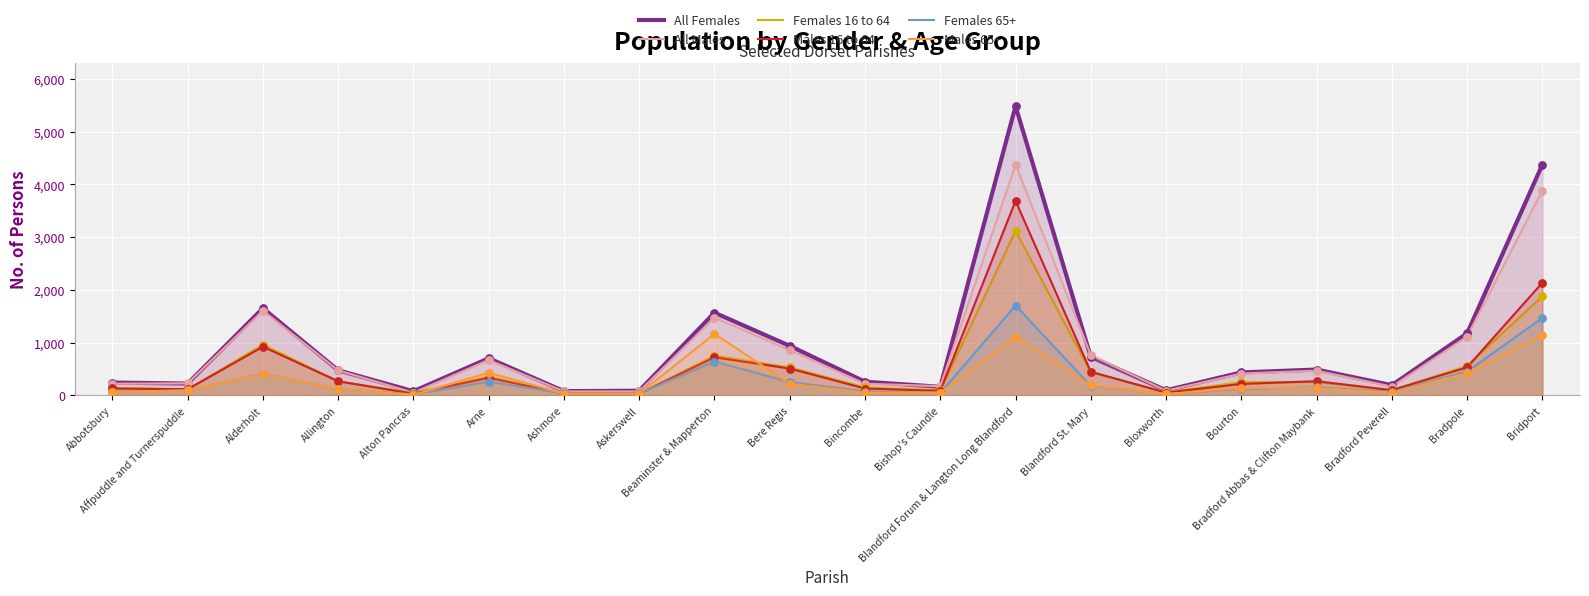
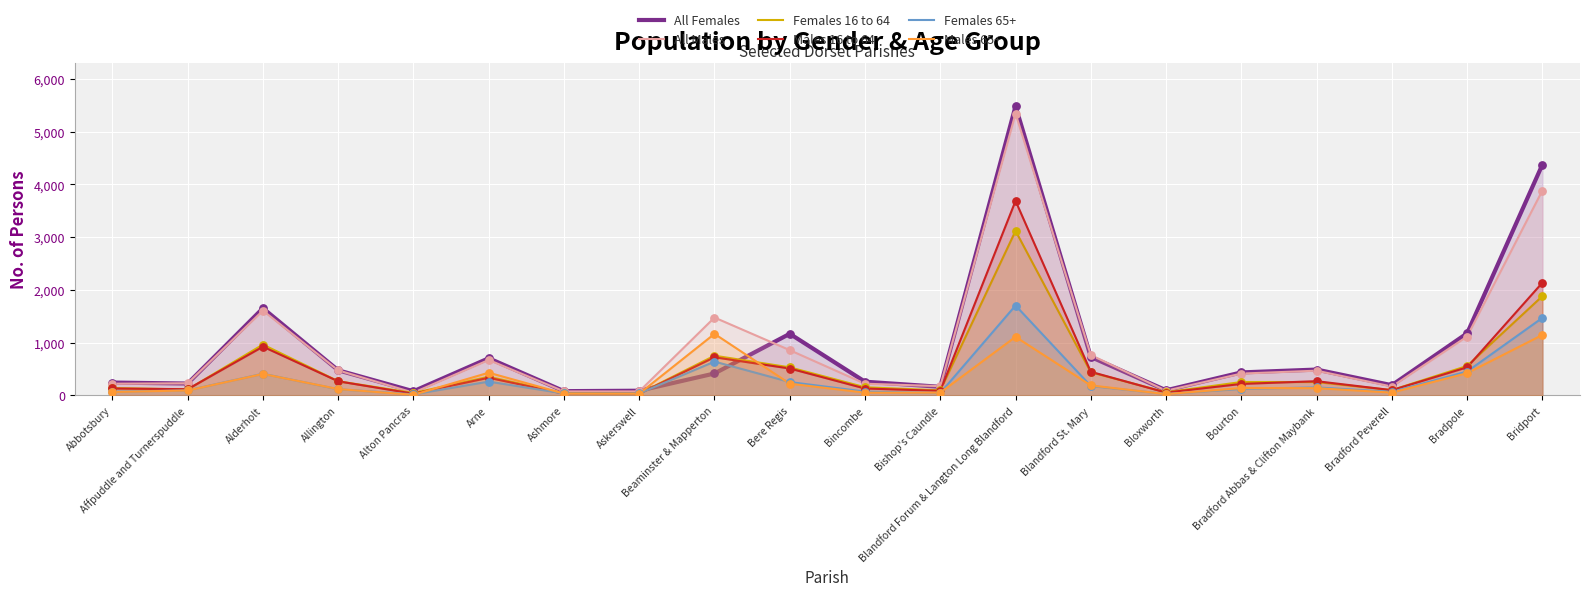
  {
    "All Females": {
-     "Beaminster & Mapperton": "1,600",
-     "Bere Regis": "900",
+     "Beaminster & Mapperton": "400",
+     "Bere Regis": "1,200",
      "Blandford Forum & Langton Long Blandford": "5,500",
      "Bradpole": "1,200",
      "Bridport": "4,400"
    },
    "All Males": {
      "Beaminster & Mapperton": "1,500",
      "Bere Regis": "900",
-     "Blandford Forum & Langton Long Blandford": "4,400",
+     "Blandford Forum & Langton Long Blandford": "5,300",
      "Bradpole": "1,100",
      "Bridport": "3,900"
    },
    "Females 16 to 64": {
      "Blandford Forum & Langton Long Blandford": "3,100",
      "Bridport": "1,900"
    },
    "Males 16 to 64": {
      "Blandford Forum & Langton Long Blandford": "3,700",
      "Bridport": "2,100"
    },
    "Females 65+": {
      "Arne": "300",
      "Beaminster & Mapperton": "600",
      "Blandford Forum & Langton Long Blandford": "1,700",
      "Bridport": "1,500"
    },
    "Males 65+": {
      "Arne": "400",
      "Beaminster & Mapperton": "1,200",
      "Blandford Forum & Langton Long Blandford": "1,100",
      "Bridport": "1,100"
    }
  }
